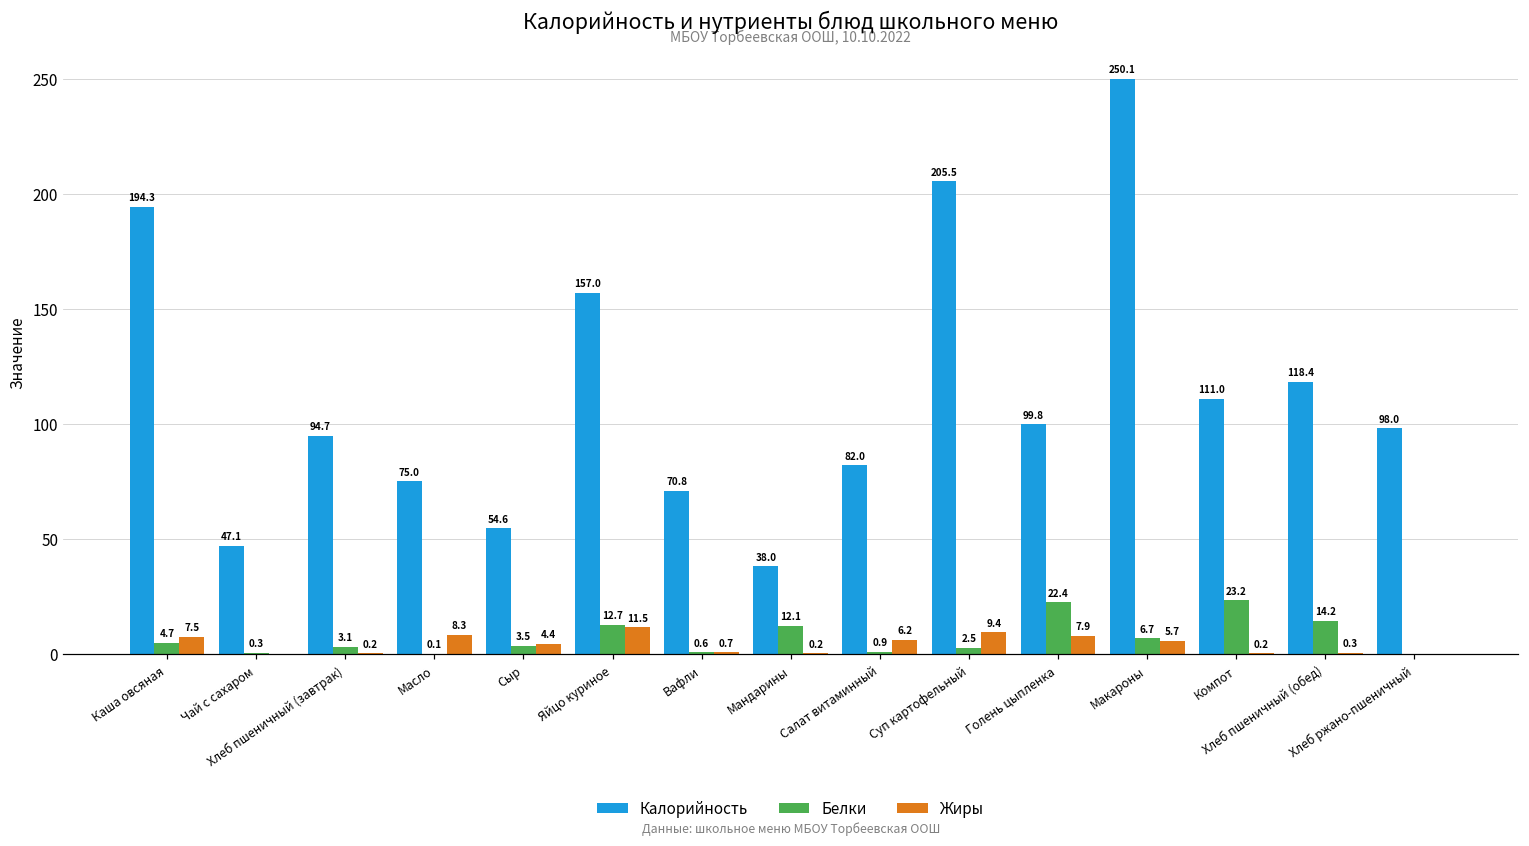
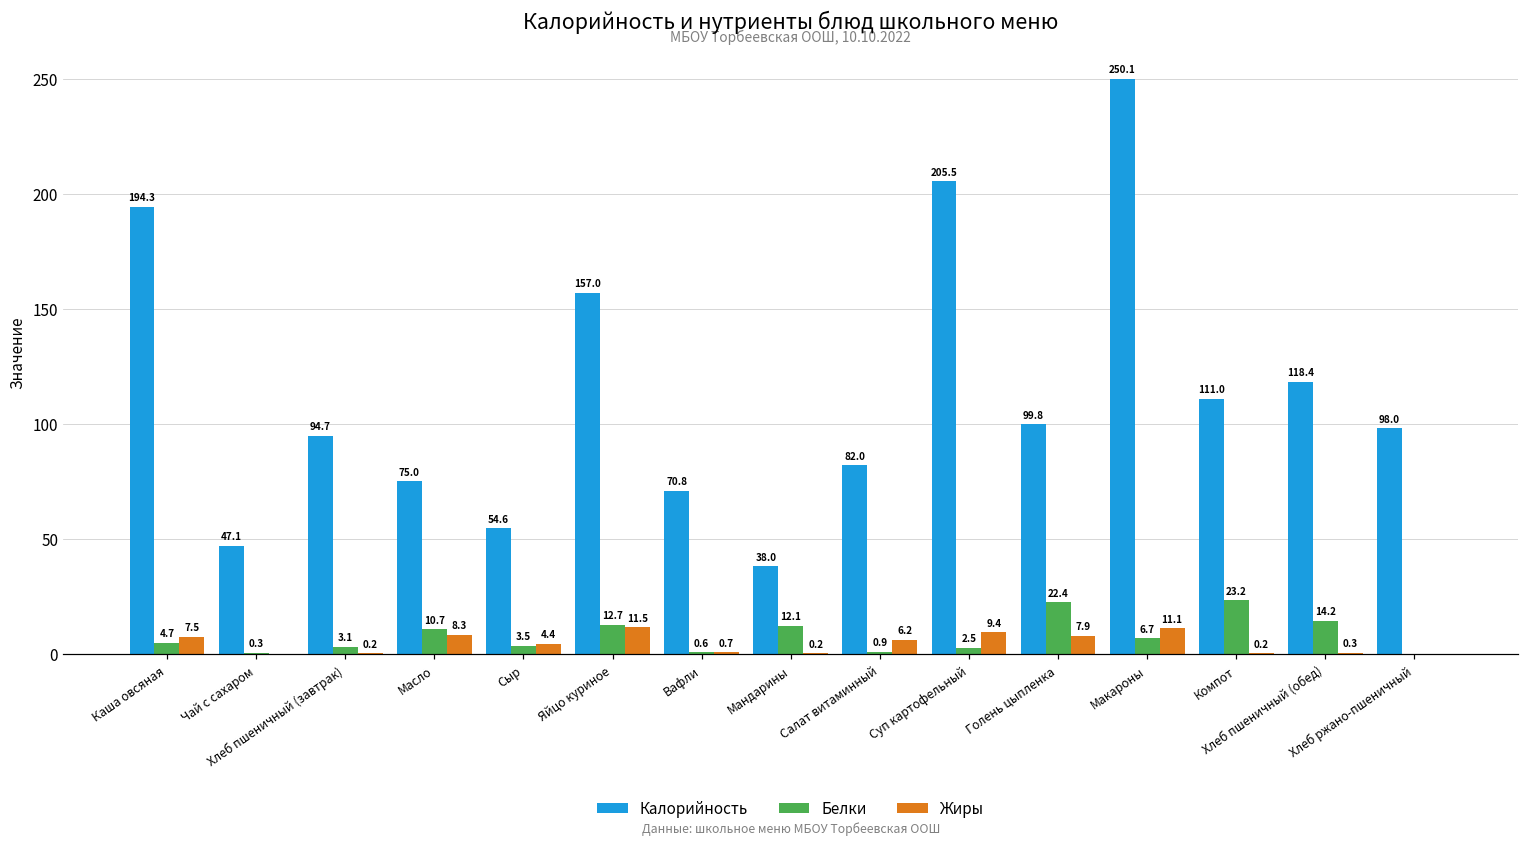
  {
    "Калорийность": {
      "Каша овсяная": 194.3,
      "Чай с сахаром": 47.1,
      "Хлеб пшеничный (завтрак)": 94.7,
      "Масло": 75.0,
      "Сыр": 54.6,
      "Яйцо куриное": 157.0,
      "Вафли": 70.8,
      "Мандарины": 38.0,
      "Салат витаминный": 82.0,
      "Суп картофельный": 205.5,
      "Голень цыпленка": 99.8,
      "Макароны": 250.1,
      "Компот": 111.0,
      "Хлеб пшеничный (обед)": 118.4,
      "Хлеб ржано-пшеничный": 98.0
    },
    "Белки": {
      "Каша овсяная": 4.7,
      "Чай с сахаром": 0.3,
      "Хлеб пшеничный (завтрак)": 3.1,
-     "Масло": 0.1,
+     "Масло": 10.7,
      "Сыр": 3.5,
      "Яйцо куриное": 12.7,
      "Вафли": 0.6,
      "Мандарины": 12.1,
      "Салат витаминный": 0.9,
      "Суп картофельный": 2.5,
      "Голень цыпленка": 22.4,
      "Макароны": 6.7,
      "Компот": 23.2,
      "Хлеб пшеничный (обед)": 14.2
    },
    "Жиры": {
      "Каша овсяная": 7.5,
      "Хлеб пшеничный (завтрак)": 0.2,
      "Масло": 8.3,
      "Сыр": 4.4,
      "Яйцо куриное": 11.5,
      "Вафли": 0.7,
      "Мандарины": 0.2,
      "Салат витаминный": 6.2,
      "Суп картофельный": 9.4,
      "Голень цыпленка": 7.9,
-     "Макароны": 5.7,
+     "Макароны": 11.1,
      "Компот": 0.2,
      "Хлеб пшеничный (обед)": 0.3
    }
  }
